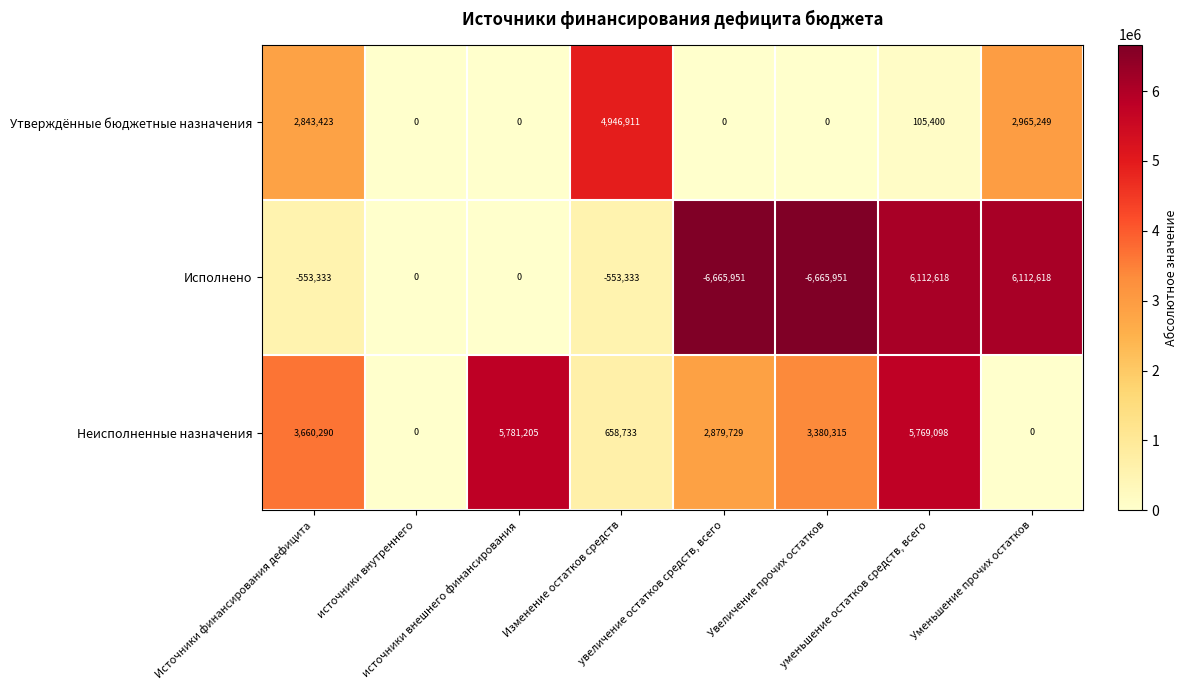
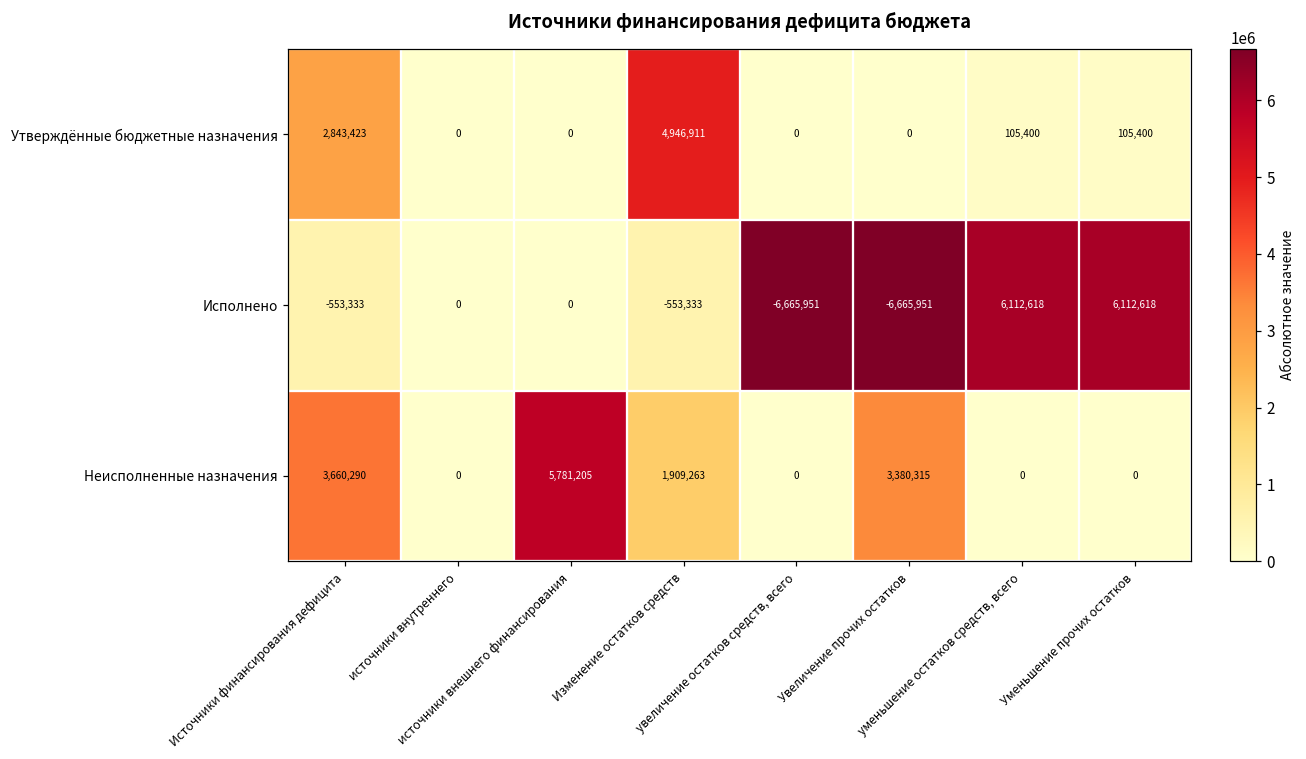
  {
    "Утверждённые бюджетные назначения": {
      "Источники финансирования дефицита": "2,843,423",
      "источники внутреннего": "0",
      "источники внешнего финансирования": "0",
      "Изменение остатков средств": "4,946,911",
      "увеличение остатков средств, всего": "0",
      "Увеличение прочих остатков": "0",
      "уменьшение остатков средств, всего": "105,400",
-     "Уменьшение прочих остатков": "2,965,249"
+     "Уменьшение прочих остатков": "105,400"
    },
    "Исполнено": {
      "Источники финансирования дефицита": "-553,333",
      "источники внутреннего": "0",
      "источники внешнего финансирования": "0",
      "Изменение остатков средств": "-553,333",
      "увеличение остатков средств, всего": "-6,665,951",
      "Увеличение прочих остатков": "-6,665,951",
      "уменьшение остатков средств, всего": "6,112,618",
      "Уменьшение прочих остатков": "6,112,618"
    },
    "Неисполненные назначения": {
      "Источники финансирования дефицита": "3,660,290",
      "источники внутреннего": "0",
      "источники внешнего финансирования": "5,781,205",
-     "Изменение остатков средств": "658,733",
-     "увеличение остатков средств, всего": "2,879,729",
+     "Изменение остатков средств": "1,909,263",
+     "увеличение остатков средств, всего": "0",
      "Увеличение прочих остатков": "3,380,315",
-     "уменьшение остатков средств, всего": "5,769,098",
+     "уменьшение остатков средств, всего": "0",
      "Уменьшение прочих остатков": "0"
    }
  }
